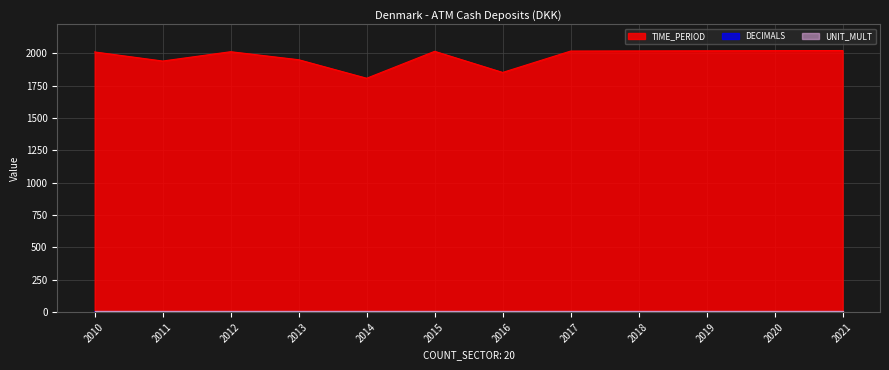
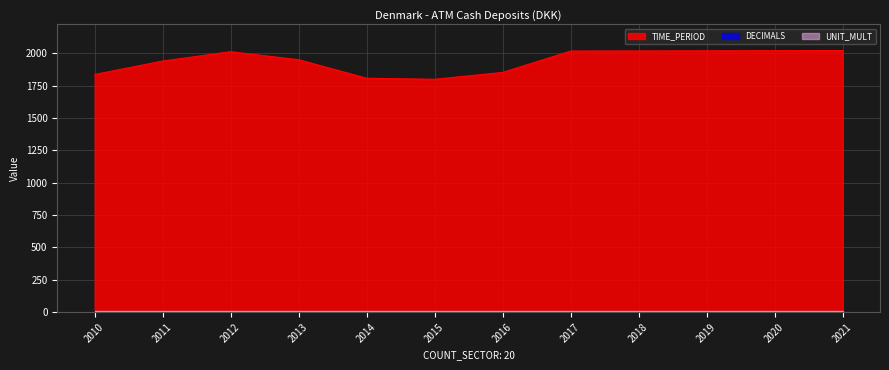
  {
    "TIME_PERIOD": {
-     "2010": 2010,
+     "2010": 1840,
      "2011": 1940,
      "2012": 2010,
      "2013": 1950,
      "2014": 1810,
-     "2015": 2020,
+     "2015": 1800,
      "2016": 1850,
      "2017": 2020,
      "2018": 2020,
      "2019": 2020,
      "2020": 2020,
      "2021": 2020
    }
  }
